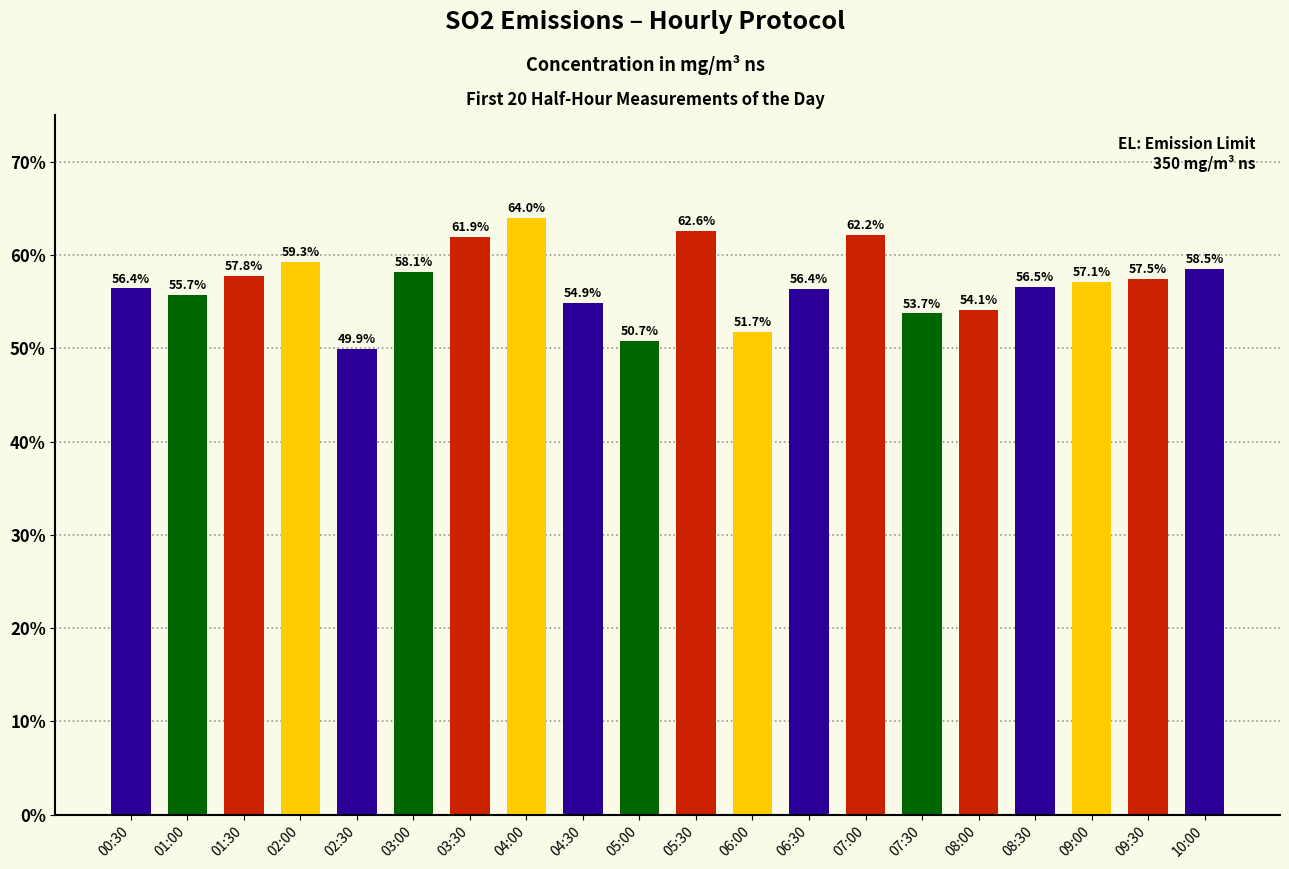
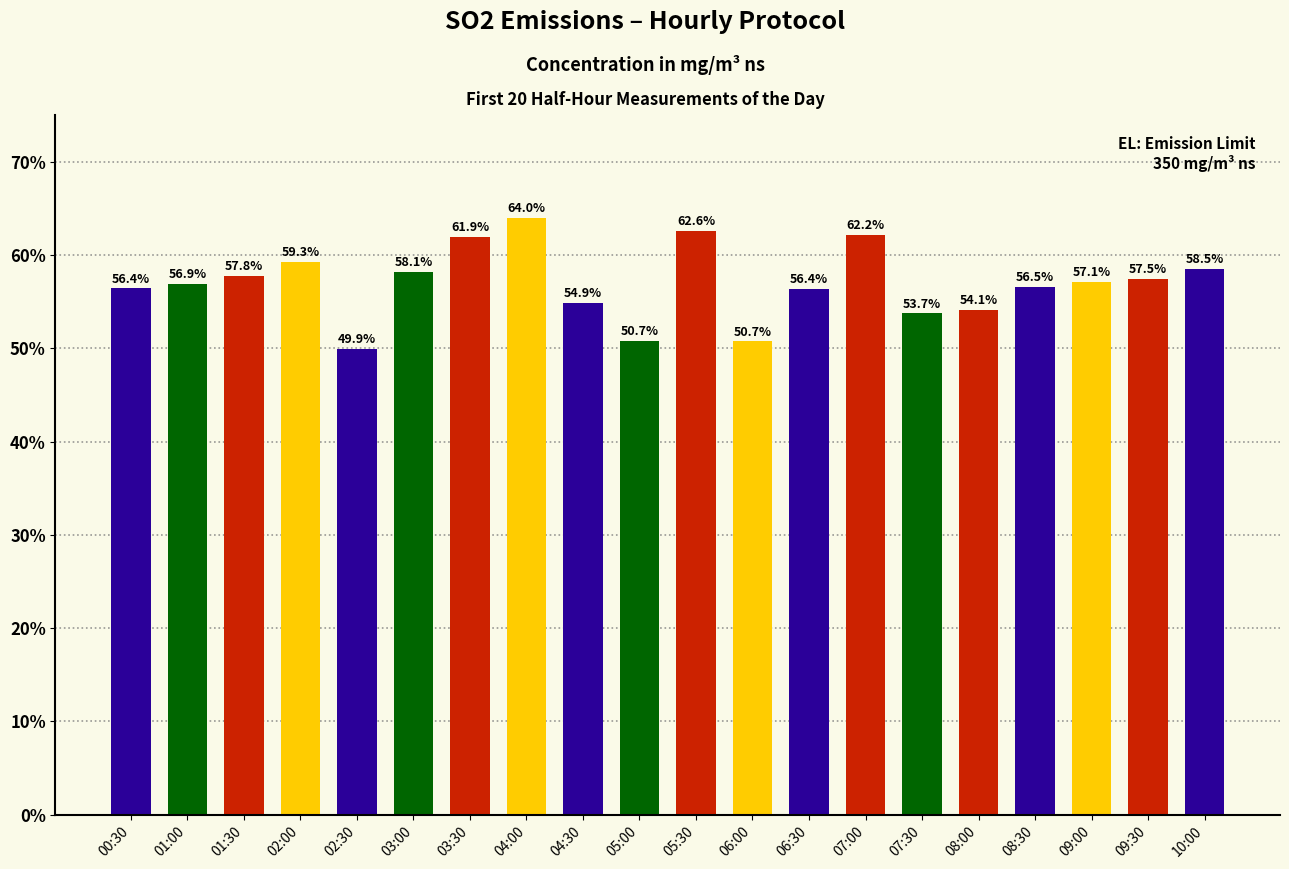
  {
    "00:30": "56.4%",
-   "01:00": "55.7%",
+   "01:00": "56.9%",
    "01:30": "57.8%",
    "02:00": "59.3%",
    "02:30": "49.9%",
    "03:00": "58.1%",
    "03:30": "61.9%",
    "04:00": "64.0%",
    "04:30": "54.9%",
    "05:00": "50.7%",
    "05:30": "62.6%",
-   "06:00": "51.7%",
+   "06:00": "50.7%",
    "06:30": "56.4%",
    "07:00": "62.2%",
    "07:30": "53.7%",
    "08:00": "54.1%",
    "08:30": "56.5%",
    "09:00": "57.1%",
    "09:30": "57.5%",
    "10:00": "58.5%"
  }
